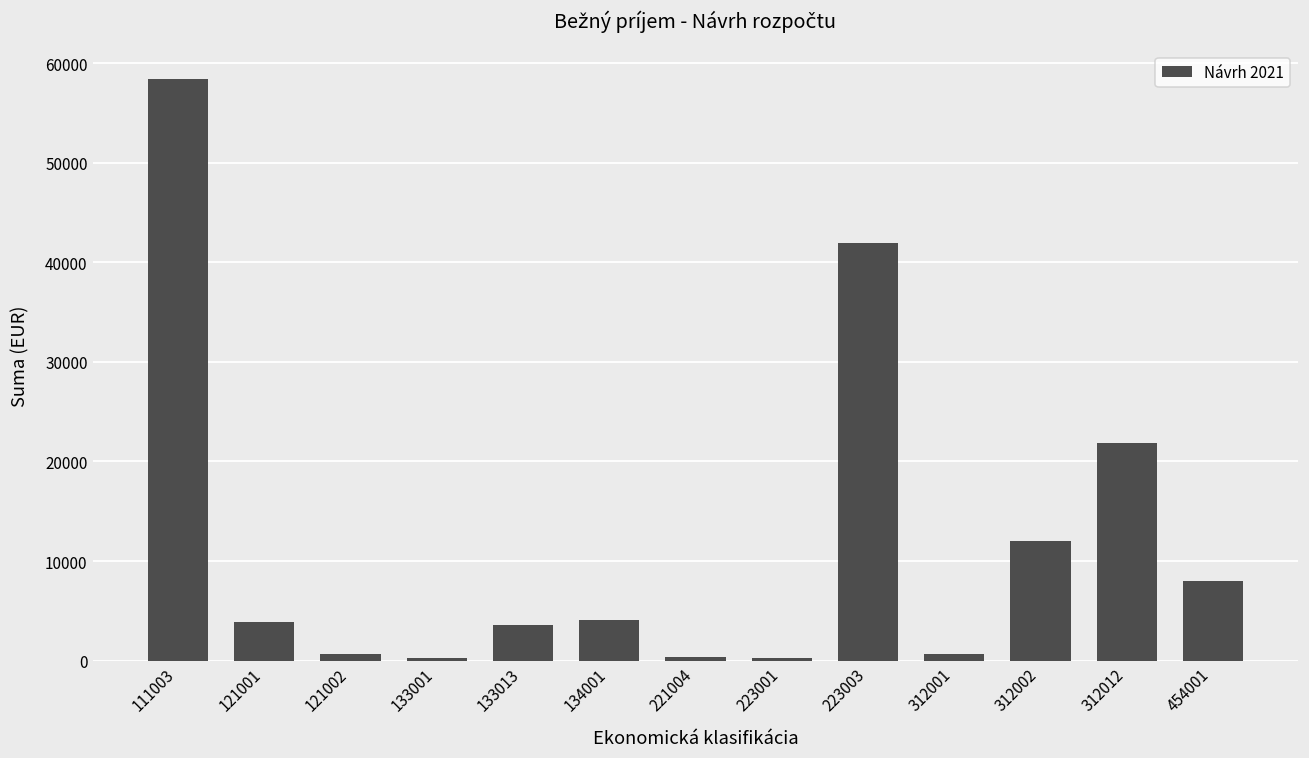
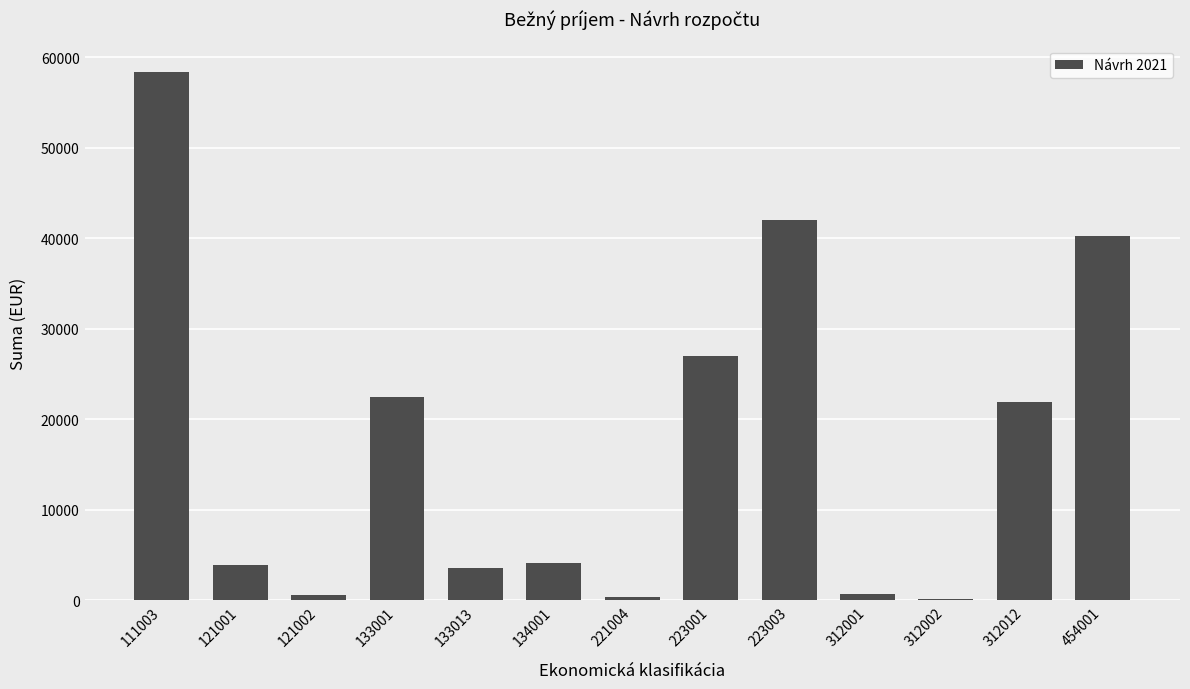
  {
    "111003": 58000,
    "121001": 4000,
    "121002": 1000,
-   "133001": 0,
+   "133001": 22000,
    "133013": 4000,
    "134001": 4000,
    "221004": 0,
-   "223001": 0,
+   "223001": 27000,
    "223003": 42000,
    "312001": 1000,
-   "312002": 12000,
+   "312002": 0,
    "312012": 22000,
-   "454001": 8000
+   "454001": 40000
  }
